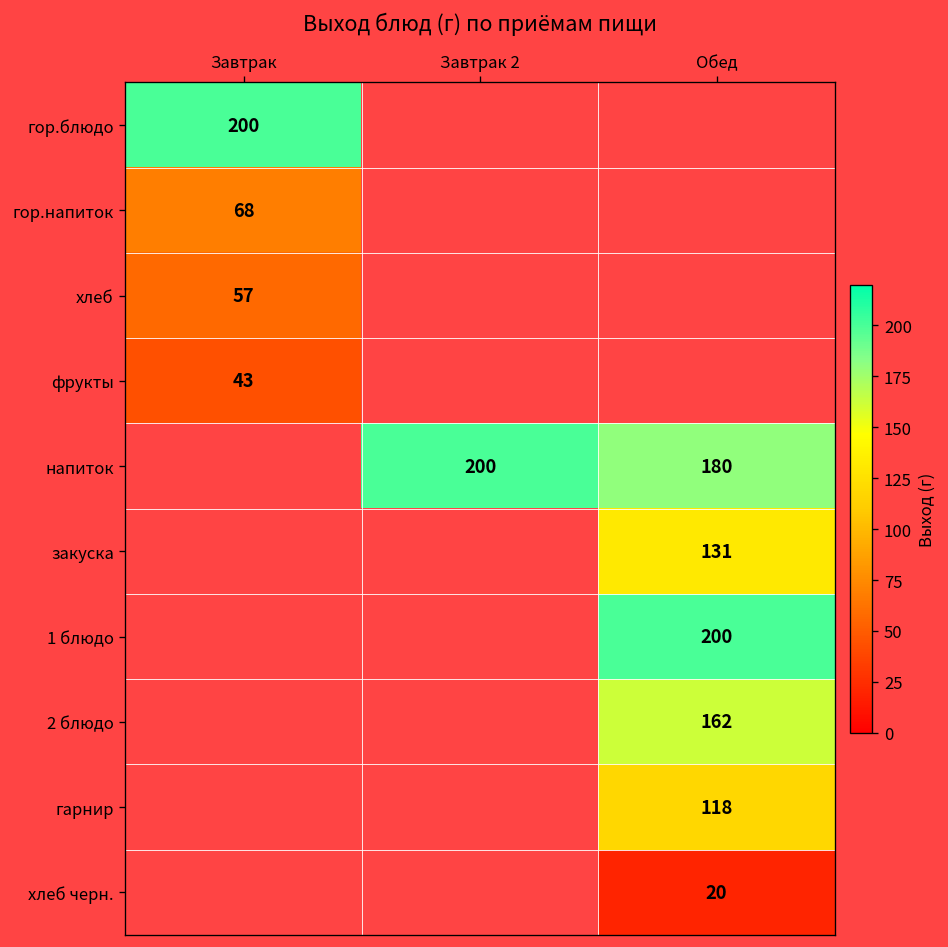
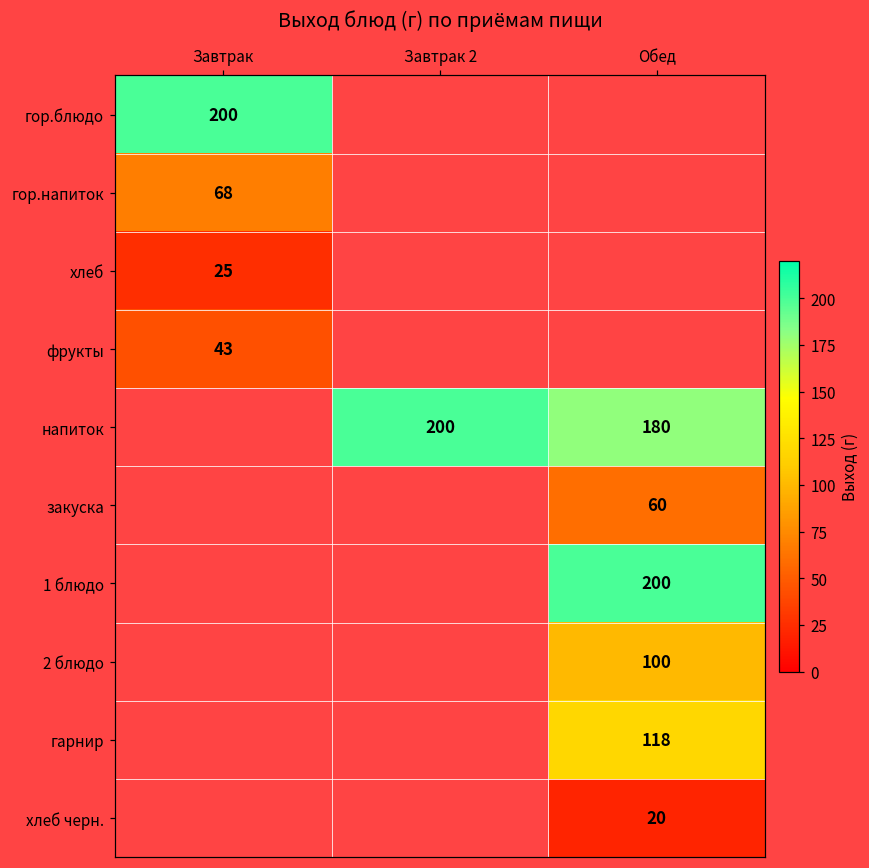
  {
    "гор.блюдо": {
      "Завтрак": 200
    },
    "гор.напиток": {
      "Завтрак": 68
    },
    "хлеб": {
-     "Завтрак": 57
+     "Завтрак": 25
    },
    "фрукты": {
      "Завтрак": 43
    },
    "напиток": {
      "Завтрак 2": 200,
      "Обед": 180
    },
    "закуска": {
-     "Обед": 131
+     "Обед": 60
    },
    "1 блюдо": {
      "Обед": 200
    },
    "2 блюдо": {
-     "Обед": 162
+     "Обед": 100
    },
    "гарнир": {
      "Обед": 118
    },
    "хлеб черн.": {
      "Обед": 20
    }
  }
